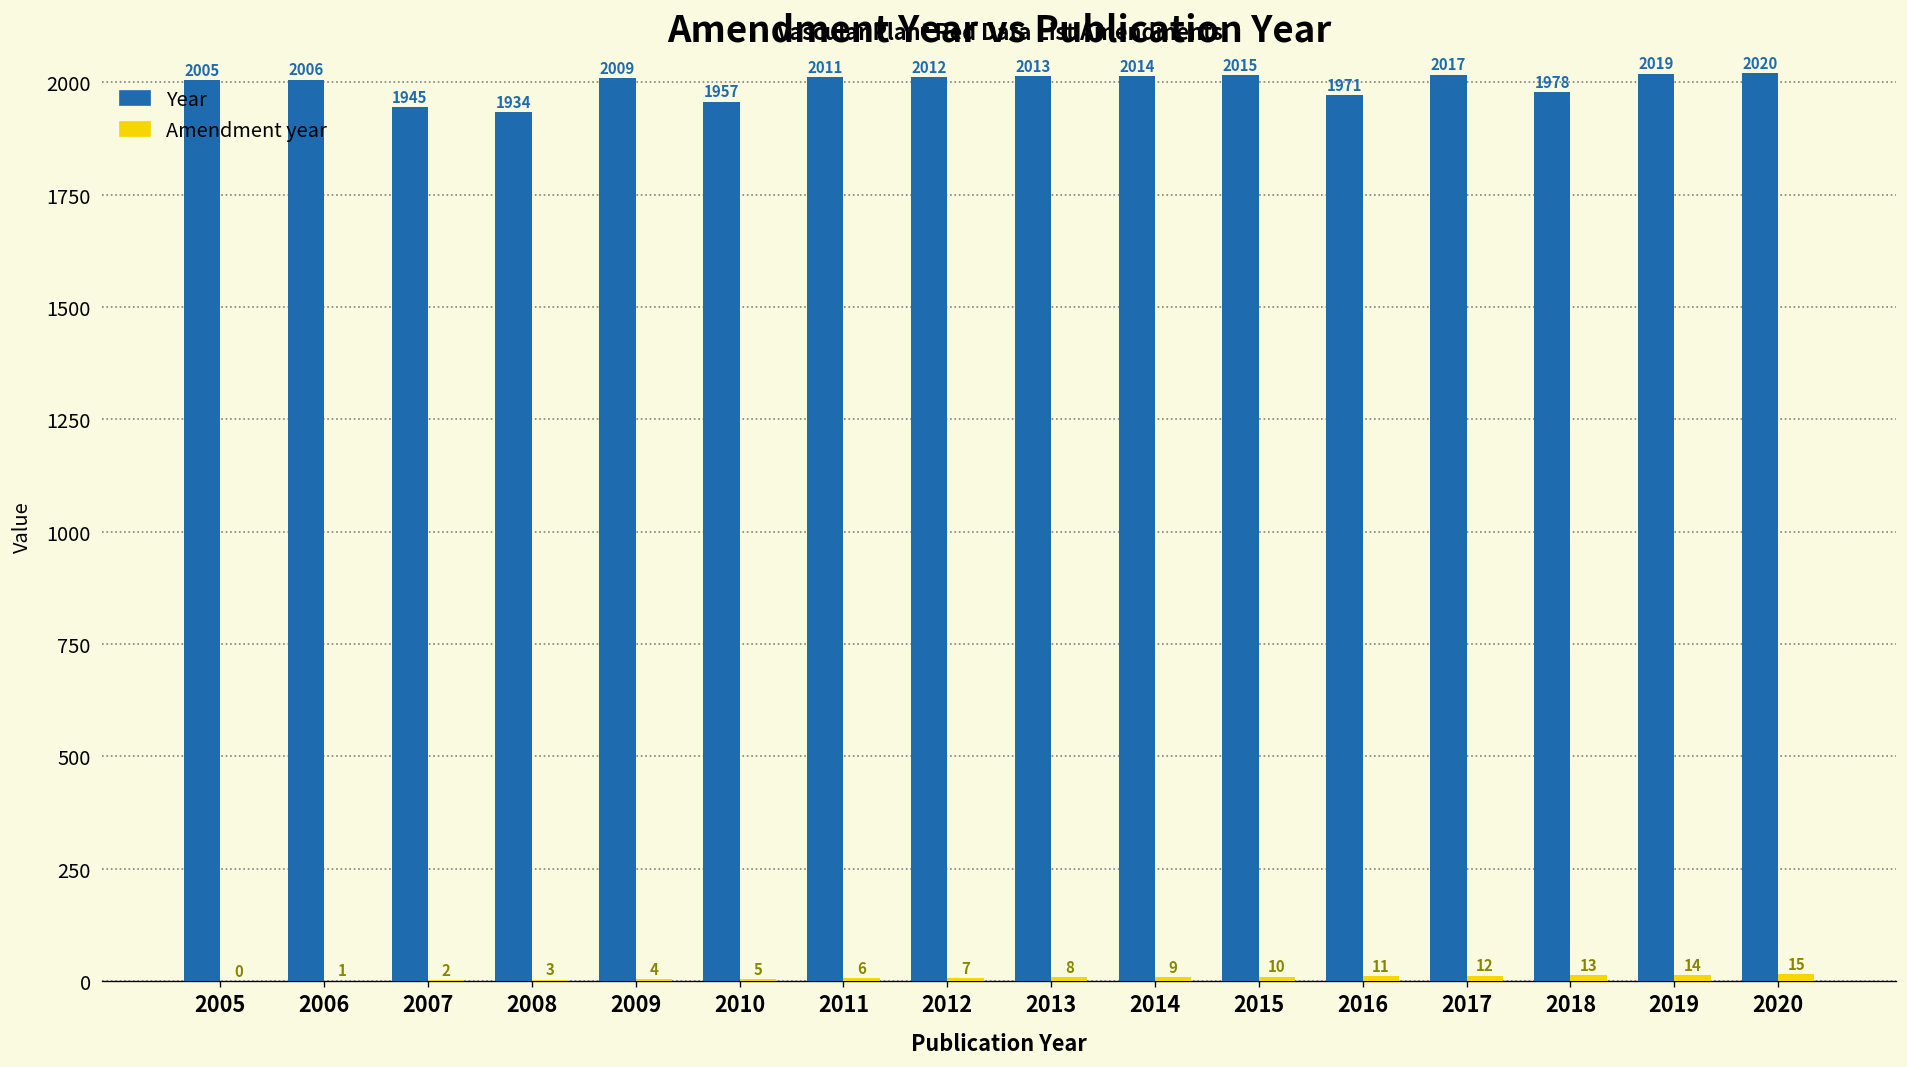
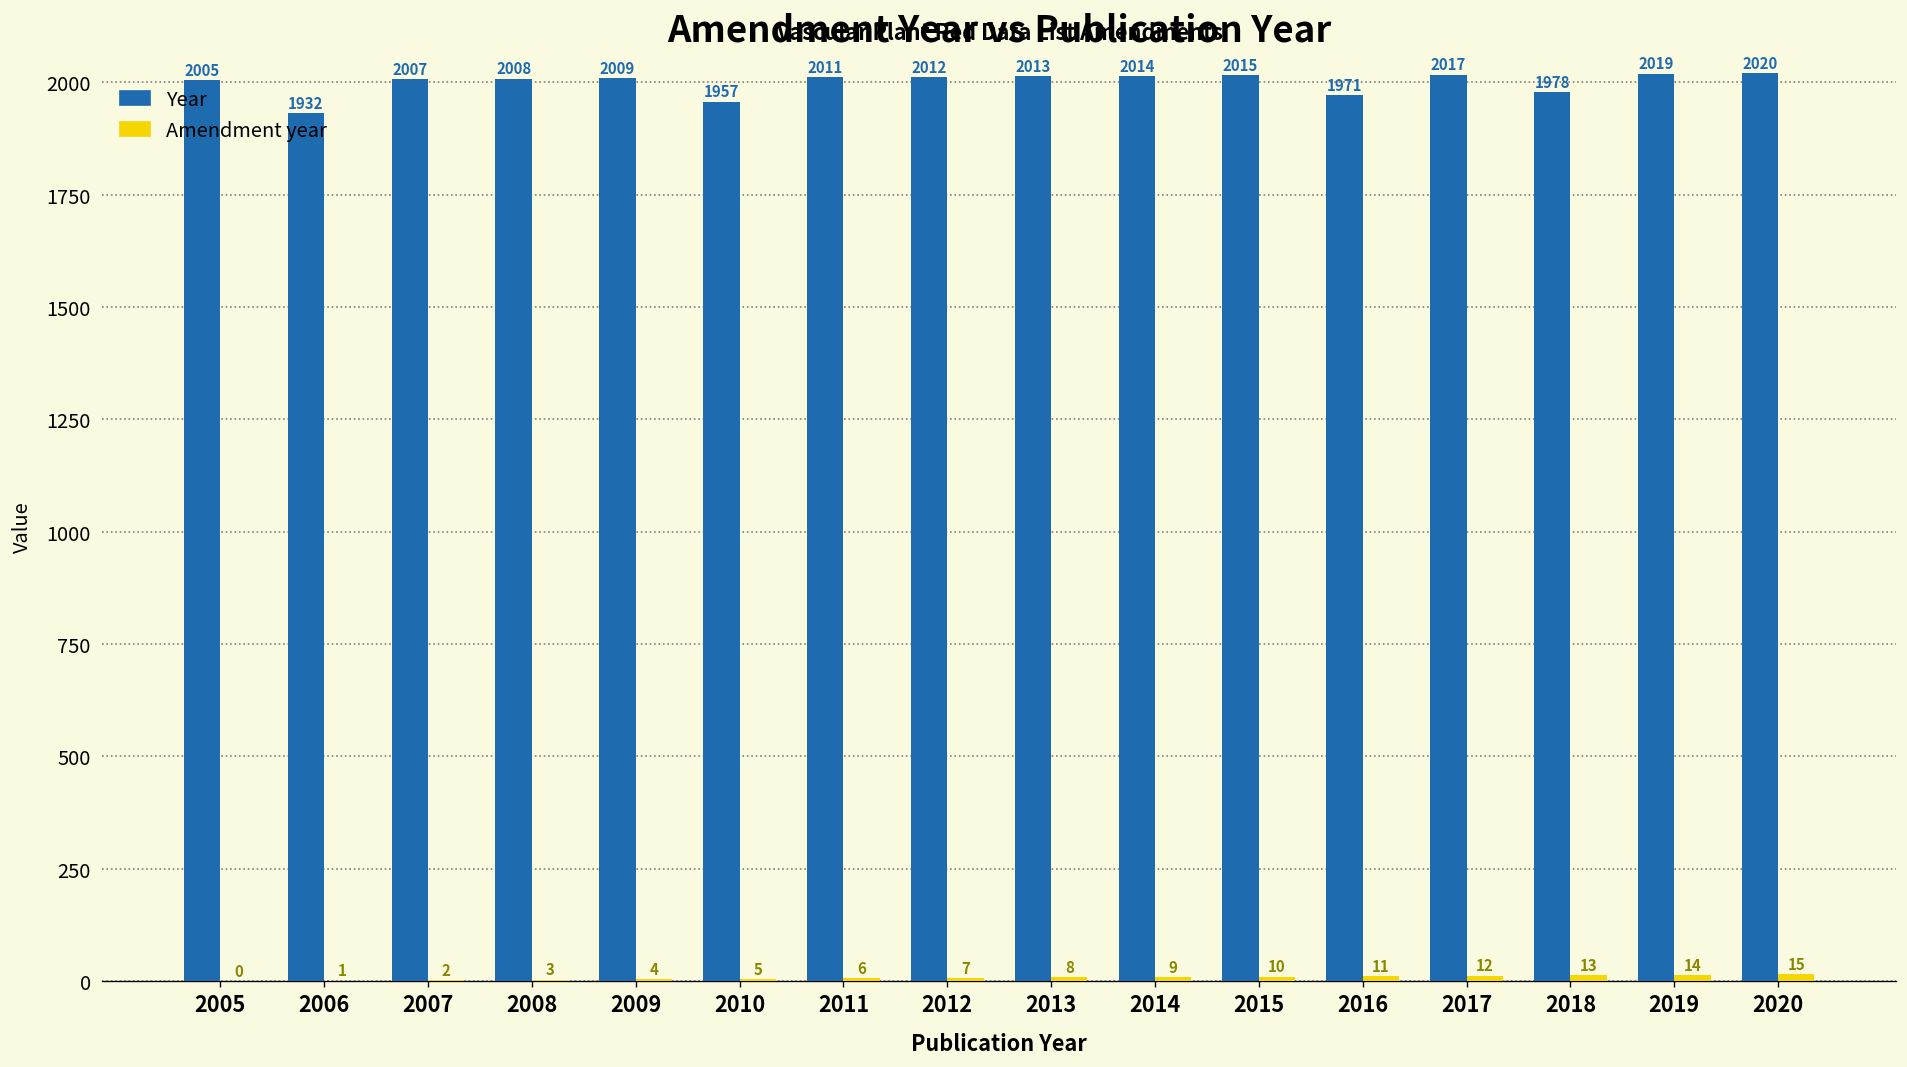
  {
    "Year": {
      "2005": 2005,
-     "2006": 2006,
-     "2007": 1945,
-     "2008": 1934,
+     "2006": 1932,
+     "2007": 2007,
+     "2008": 2008,
      "2009": 2009,
      "2010": 1957,
      "2011": 2011,
      "2012": 2012,
      "2013": 2013,
      "2014": 2014,
      "2015": 2015,
      "2016": 1971,
      "2017": 2017,
      "2018": 1978,
      "2019": 2019,
      "2020": 2020
    },
    "Amendment year": {
      "2005": 0,
      "2006": 1,
      "2007": 2,
      "2008": 3,
      "2009": 4,
      "2010": 5,
      "2011": 6,
      "2012": 7,
      "2013": 8,
      "2014": 9,
      "2015": 10,
      "2016": 11,
      "2017": 12,
      "2018": 13,
      "2019": 14,
      "2020": 15
    }
  }
